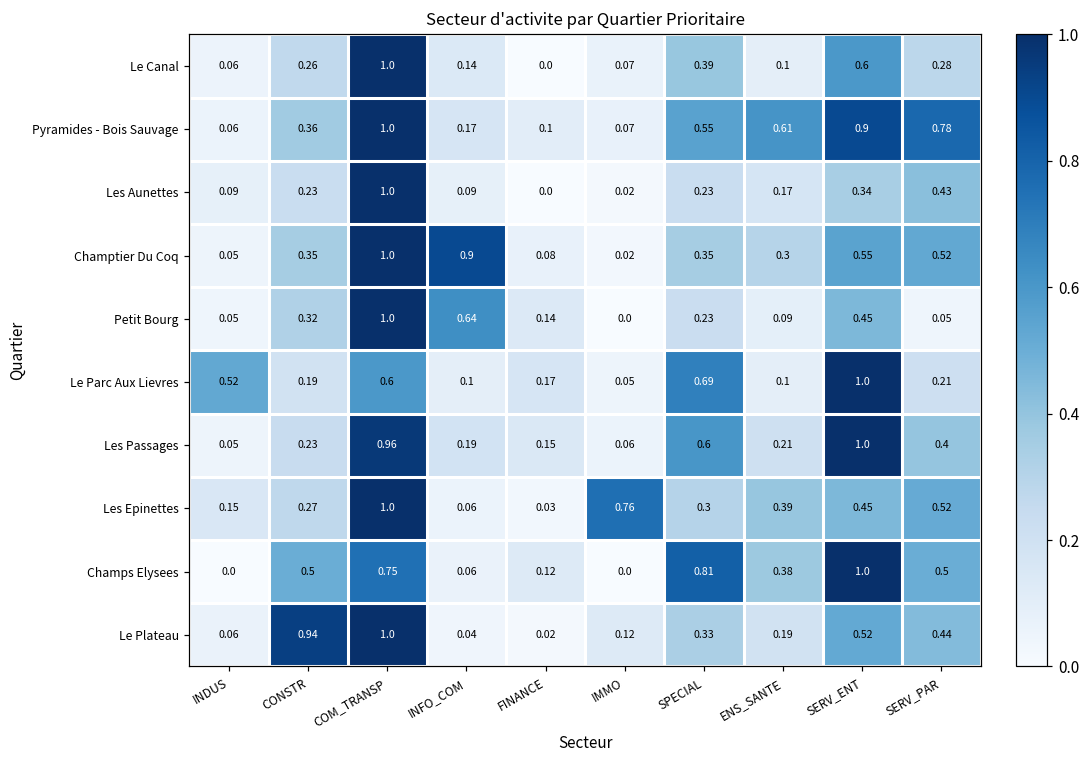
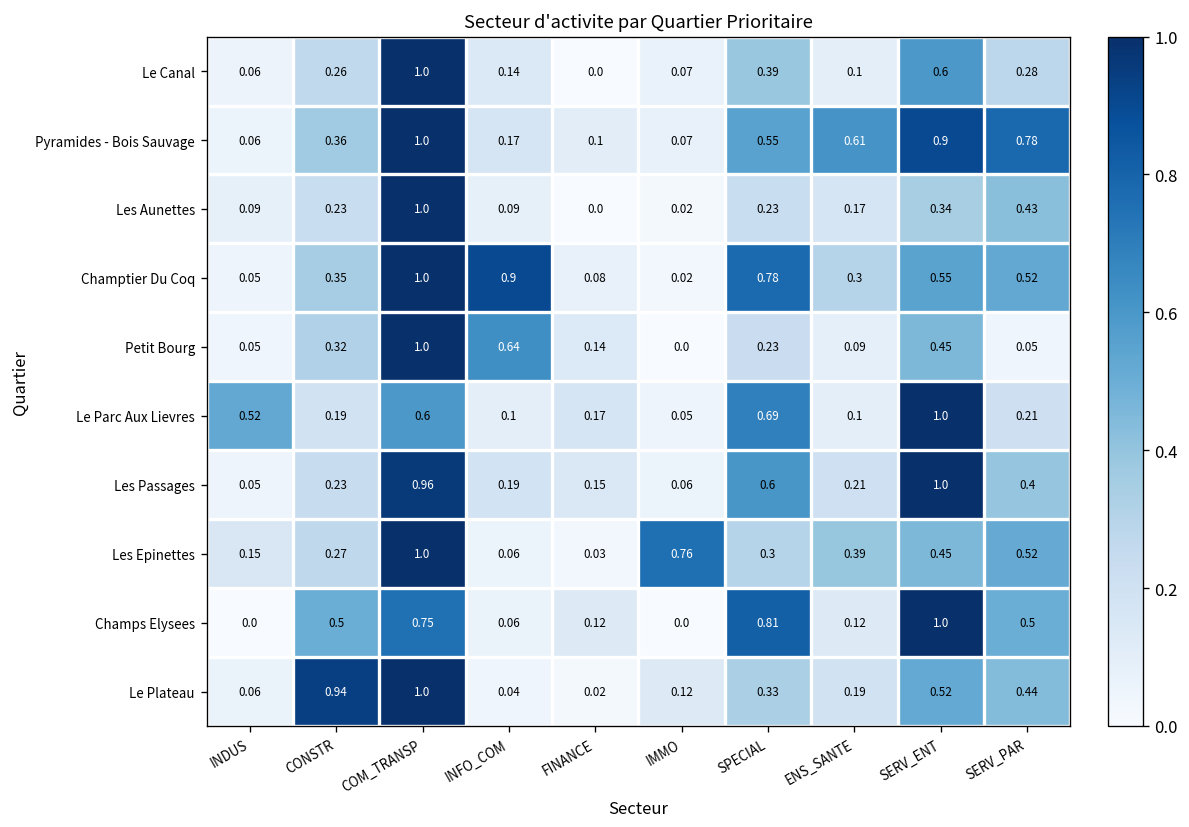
  {
    "Le Canal": {
      "INDUS": 0.06,
      "CONSTR": 0.26,
      "COM_TRANSP": 1.0,
      "INFO_COM": 0.14,
      "FINANCE": 0.0,
      "IMMO": 0.07,
      "SPECIAL": 0.39,
      "ENS_SANTE": 0.1,
      "SERV_ENT": 0.6,
      "SERV_PAR": 0.28
    },
    "Pyramides - Bois Sauvage": {
      "INDUS": 0.06,
      "CONSTR": 0.36,
      "COM_TRANSP": 1.0,
      "INFO_COM": 0.17,
      "FINANCE": 0.1,
      "IMMO": 0.07,
      "SPECIAL": 0.55,
      "ENS_SANTE": 0.61,
      "SERV_ENT": 0.9,
      "SERV_PAR": 0.78
    },
    "Les Aunettes": {
      "INDUS": 0.09,
      "CONSTR": 0.23,
      "COM_TRANSP": 1.0,
      "INFO_COM": 0.09,
      "FINANCE": 0.0,
      "IMMO": 0.02,
      "SPECIAL": 0.23,
      "ENS_SANTE": 0.17,
      "SERV_ENT": 0.34,
      "SERV_PAR": 0.43
    },
    "Champtier Du Coq": {
      "INDUS": 0.05,
      "CONSTR": 0.35,
      "COM_TRANSP": 1.0,
      "INFO_COM": 0.9,
      "FINANCE": 0.08,
      "IMMO": 0.02,
-     "SPECIAL": 0.35,
+     "SPECIAL": 0.78,
      "ENS_SANTE": 0.3,
      "SERV_ENT": 0.55,
      "SERV_PAR": 0.52
    },
    "Petit Bourg": {
      "INDUS": 0.05,
      "CONSTR": 0.32,
      "COM_TRANSP": 1.0,
      "INFO_COM": 0.64,
      "FINANCE": 0.14,
      "IMMO": 0.0,
      "SPECIAL": 0.23,
      "ENS_SANTE": 0.09,
      "SERV_ENT": 0.45,
      "SERV_PAR": 0.05
    },
    "Le Parc Aux Lievres": {
      "INDUS": 0.52,
      "CONSTR": 0.19,
      "COM_TRANSP": 0.6,
      "INFO_COM": 0.1,
      "FINANCE": 0.17,
      "IMMO": 0.05,
      "SPECIAL": 0.69,
      "ENS_SANTE": 0.1,
      "SERV_ENT": 1.0,
      "SERV_PAR": 0.21
    },
    "Les Passages": {
      "INDUS": 0.05,
      "CONSTR": 0.23,
      "COM_TRANSP": 0.96,
      "INFO_COM": 0.19,
      "FINANCE": 0.15,
      "IMMO": 0.06,
      "SPECIAL": 0.6,
      "ENS_SANTE": 0.21,
      "SERV_ENT": 1.0,
      "SERV_PAR": 0.4
    },
    "Les Epinettes": {
      "INDUS": 0.15,
      "CONSTR": 0.27,
      "COM_TRANSP": 1.0,
      "INFO_COM": 0.06,
      "FINANCE": 0.03,
      "IMMO": 0.76,
      "SPECIAL": 0.3,
      "ENS_SANTE": 0.39,
      "SERV_ENT": 0.45,
      "SERV_PAR": 0.52
    },
    "Champs Elysees": {
      "INDUS": 0.0,
      "CONSTR": 0.5,
      "COM_TRANSP": 0.75,
      "INFO_COM": 0.06,
      "FINANCE": 0.12,
      "IMMO": 0.0,
      "SPECIAL": 0.81,
-     "ENS_SANTE": 0.38,
+     "ENS_SANTE": 0.12,
      "SERV_ENT": 1.0,
      "SERV_PAR": 0.5
    },
    "Le Plateau": {
      "INDUS": 0.06,
      "CONSTR": 0.94,
      "COM_TRANSP": 1.0,
      "INFO_COM": 0.04,
      "FINANCE": 0.02,
      "IMMO": 0.12,
      "SPECIAL": 0.33,
      "ENS_SANTE": 0.19,
      "SERV_ENT": 0.52,
      "SERV_PAR": 0.44
    }
  }
